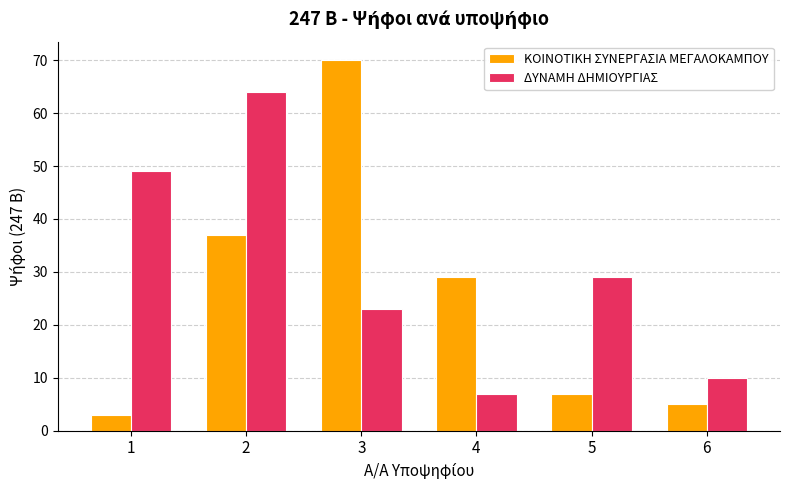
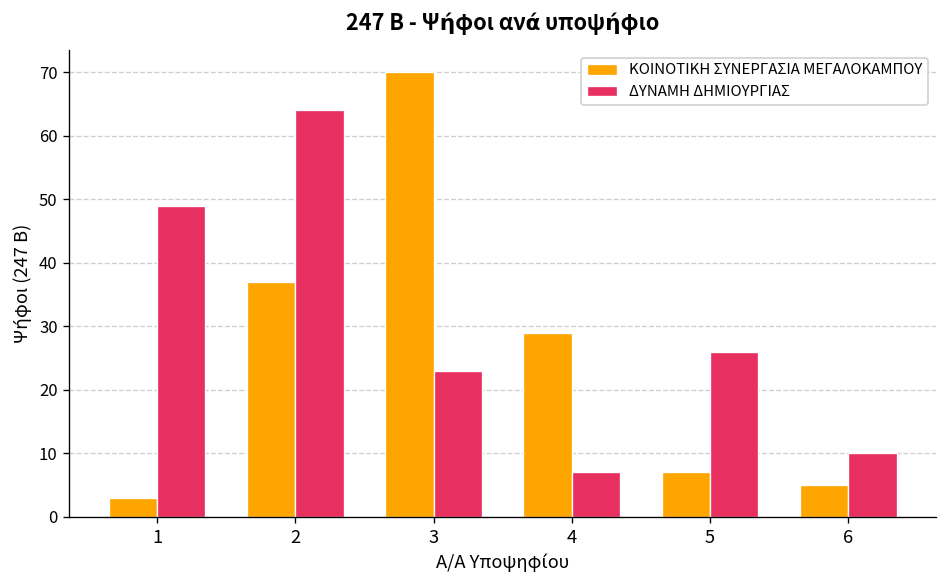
  {
    "ΚΟΙΝΟΤΙΚΗ ΣΥΝΕΡΓΑΣΙΑ ΜΕΓΑΛΟΚΑΜΠΟΥ": {
      "1": 3,
      "2": 37,
      "3": 70,
      "4": 29,
      "5": 7,
      "6": 5
    },
    "ΔΥΝΑΜΗ ΔΗΜΙΟΥΡΓΙΑΣ": {
      "1": 49,
      "2": 64,
      "3": 23,
      "4": 7,
-     "5": 29,
+     "5": 26,
      "6": 10
    }
  }
